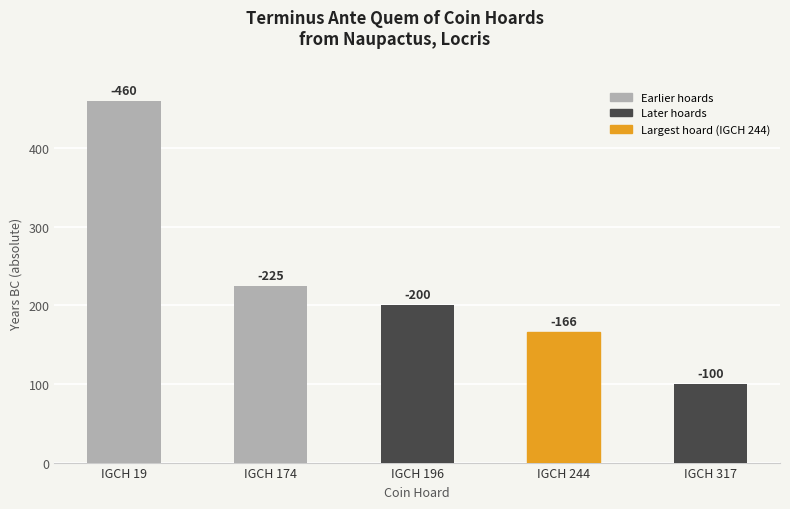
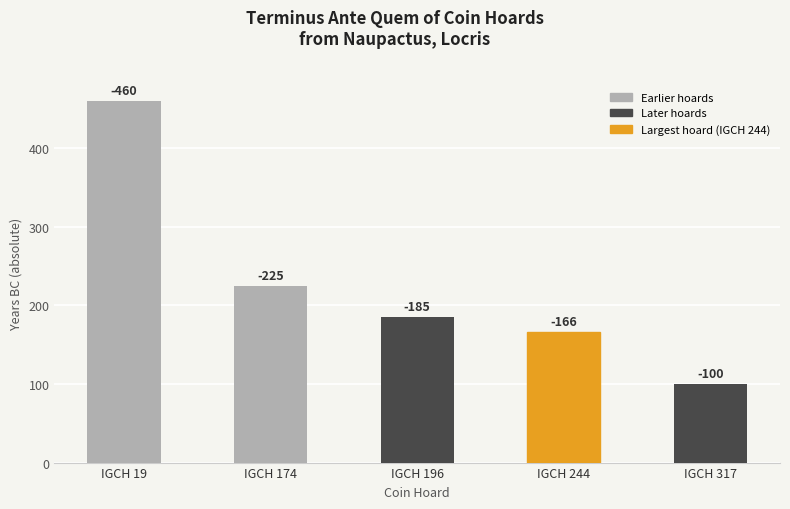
  {
-   "IGCH 196": -200
+   "IGCH 196": -185
  }
